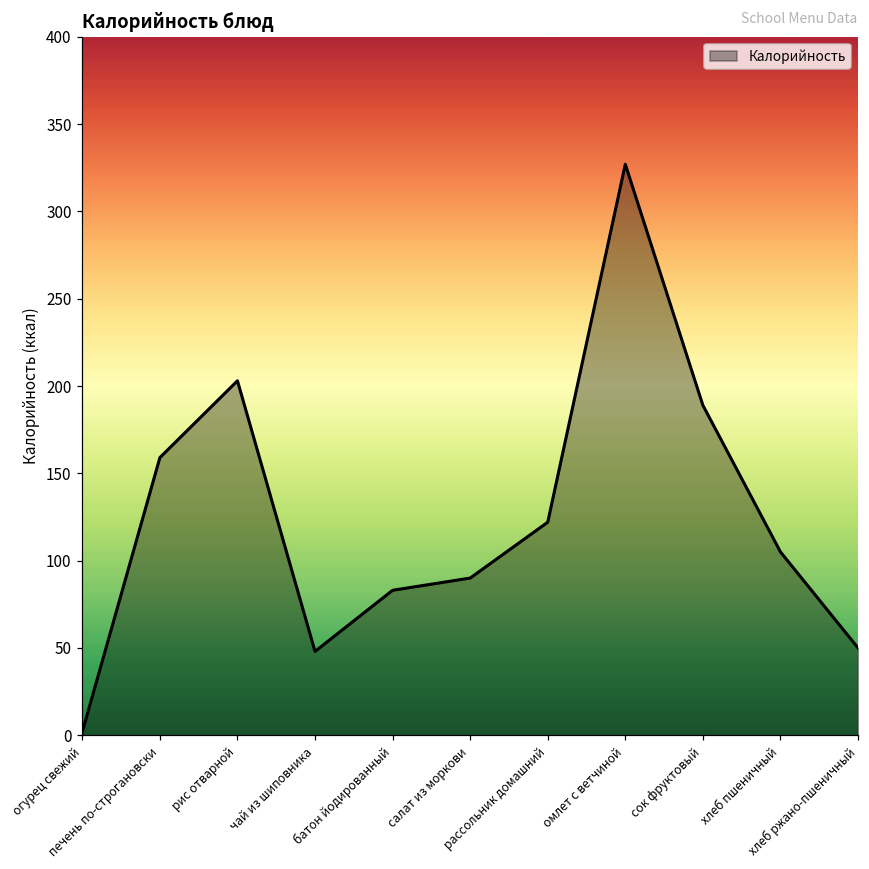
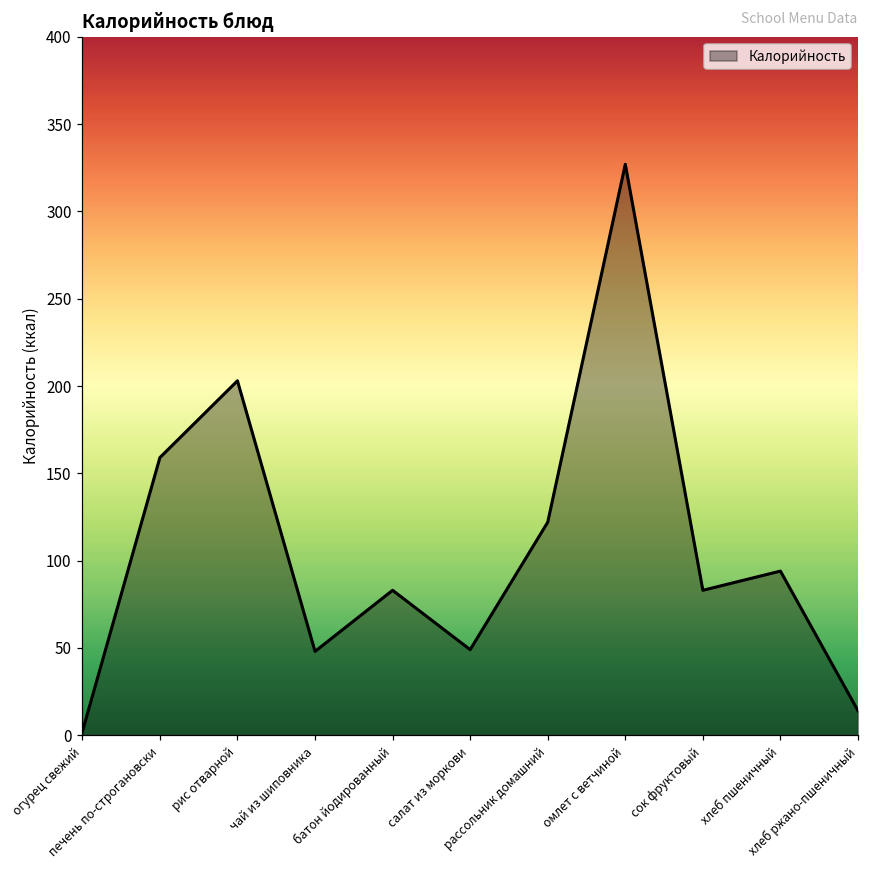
  {
    "огурец свежий": 2,
    "печень по-строгановски": 159,
    "рис отварной": 203,
    "чай из шиповника": 48,
    "батон йодированный": 83,
-   "салат из моркови": 90,
+   "салат из моркови": 49,
    "рассольник домашний": 122,
    "омлет с ветчиной": 327,
-   "сок фруктовый": 189,
-   "хлеб пшеничный": 105,
-   "хлеб ржано-пшеничный": 50
+   "сок фруктовый": 83,
+   "хлеб пшеничный": 94,
+   "хлеб ржано-пшеничный": 14
  }
